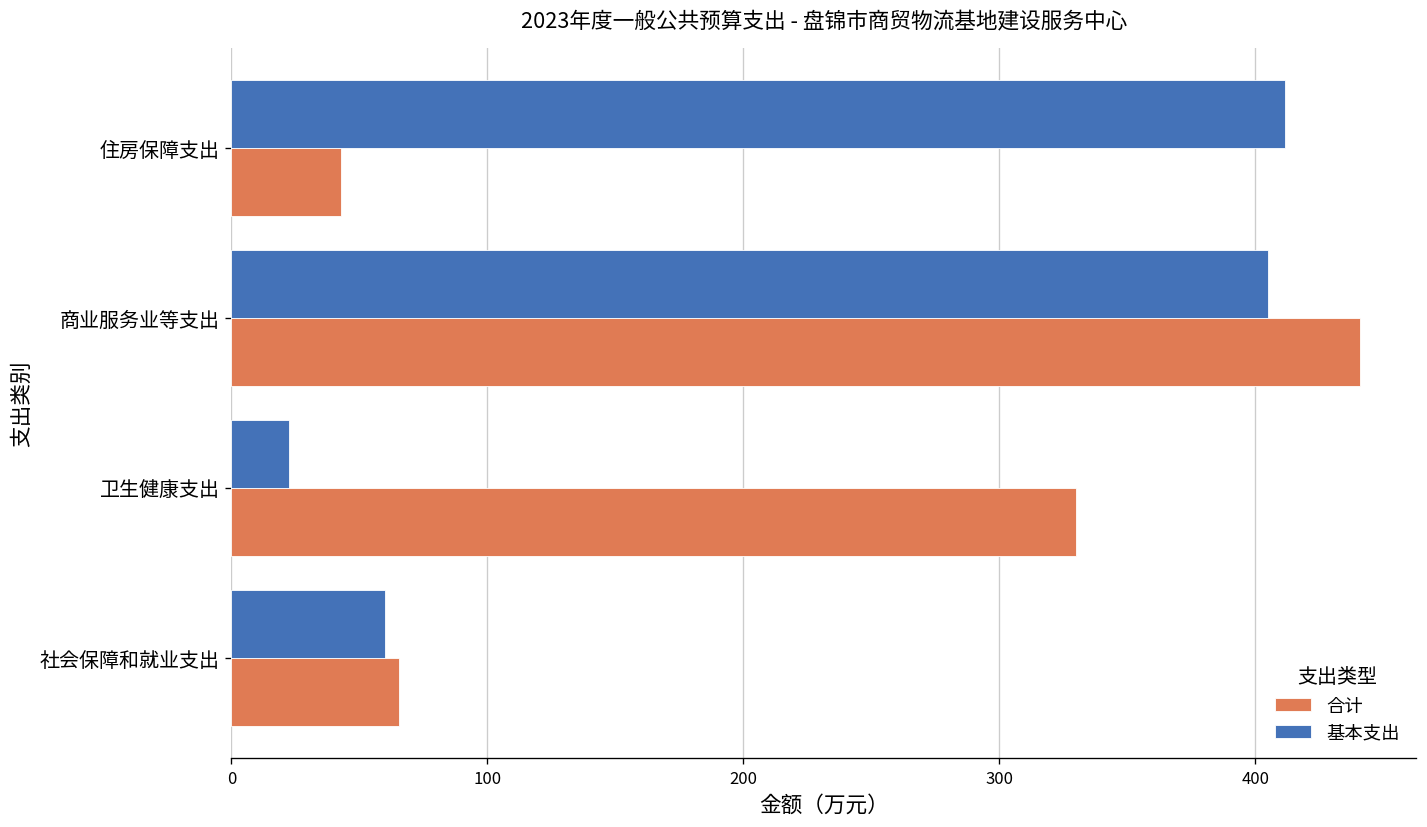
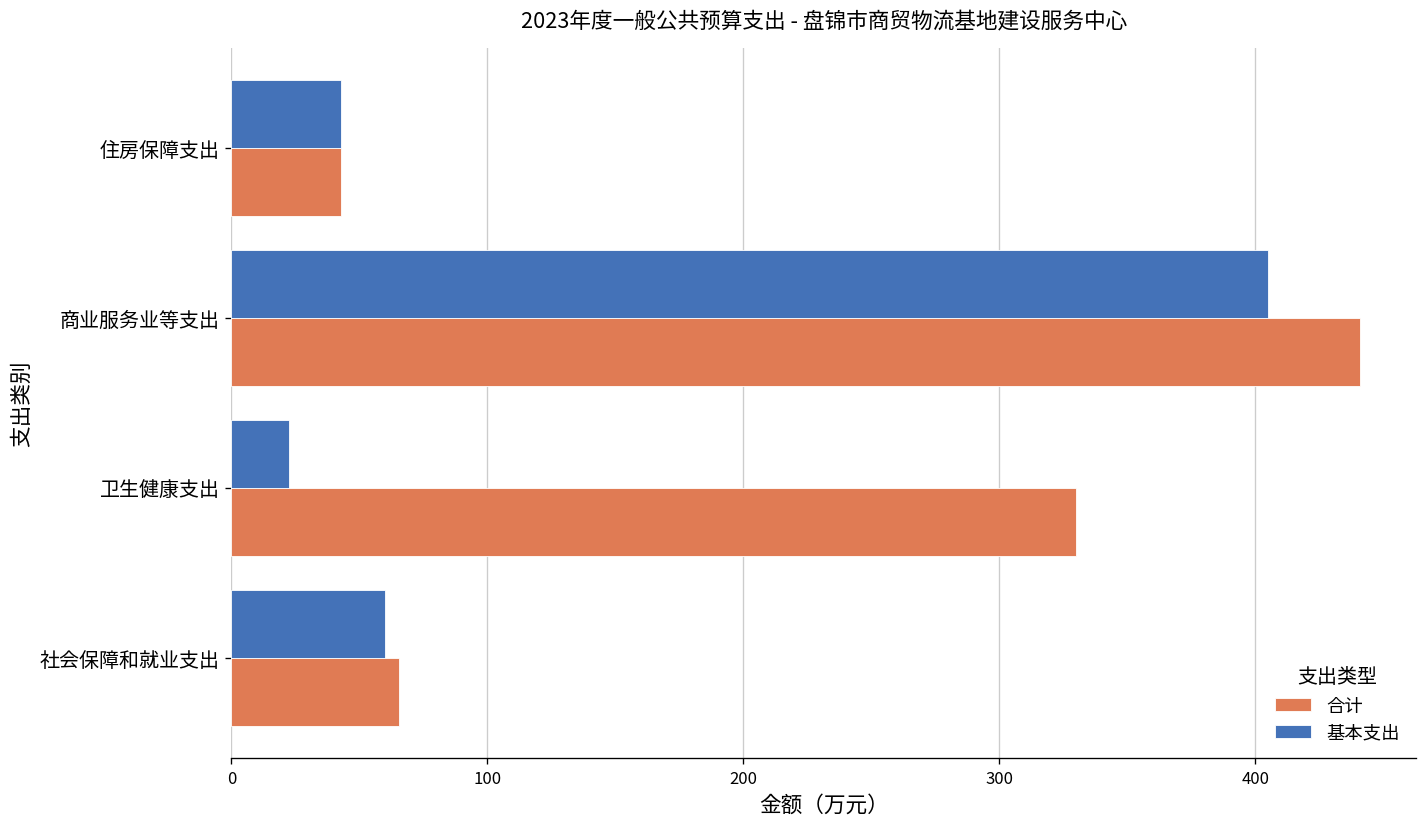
  {
    "合计": {
      "住房保障支出": 43,
      "商业服务业等支出": 441,
      "卫生健康支出": 330,
      "社会保障和就业支出": 65
    },
    "基本支出": {
-     "住房保障支出": 412,
+     "住房保障支出": 43,
      "商业服务业等支出": 405,
      "卫生健康支出": 22,
      "社会保障和就业支出": 60
    }
  }
